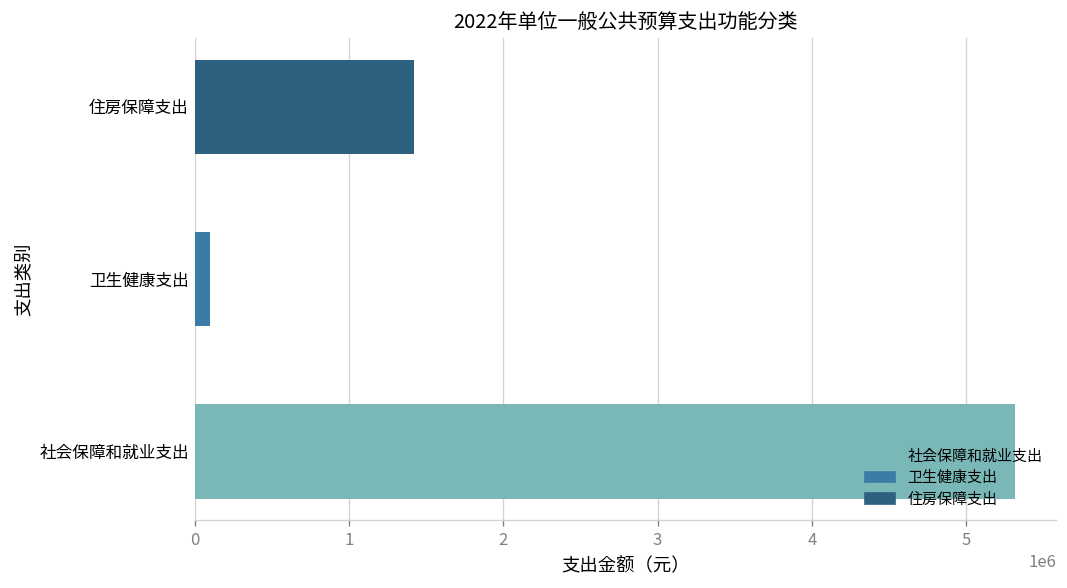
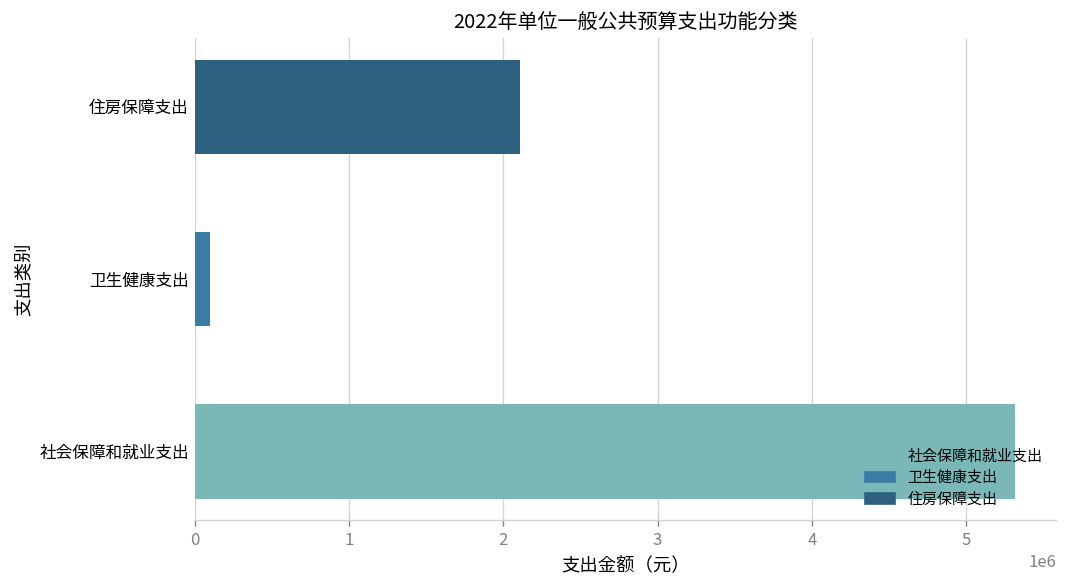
  {
-   "住房保障支出": 1420000,
+   "住房保障支出": 2110000,
    "卫生健康支出": 100000,
    "社会保障和就业支出": 5320000
  }
